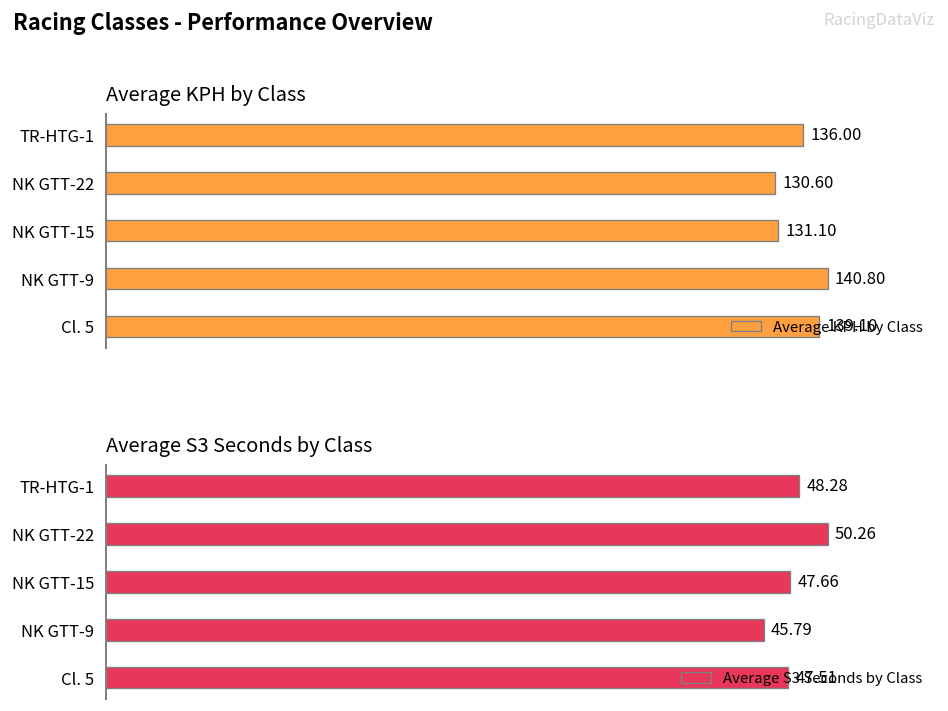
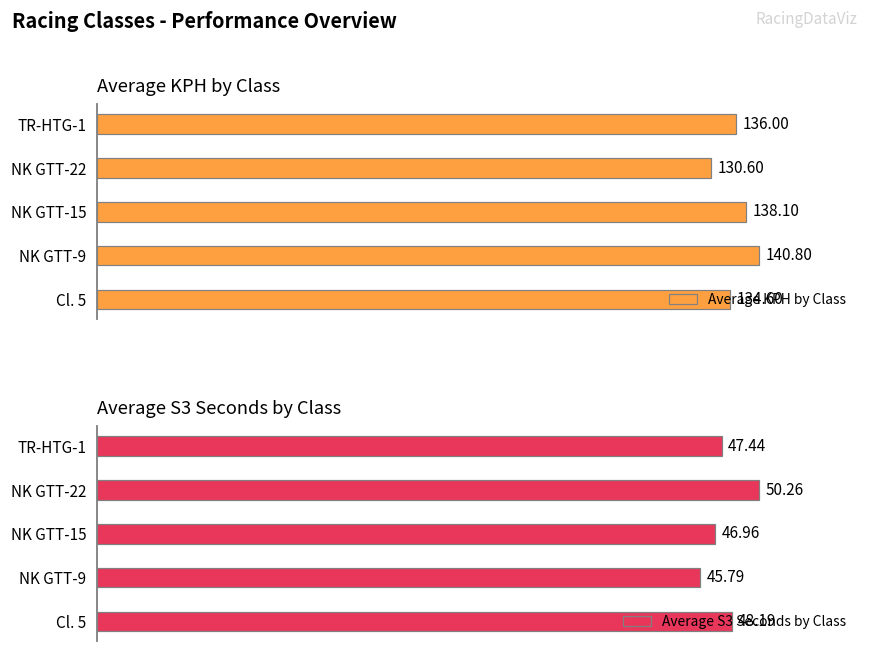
  {
    "Average KPH by Class": {
-     "NK GTT-15": 131.10,
-     "Cl. 5": 139.10
+     "NK GTT-15": 138.10,
+     "Cl. 5": 134.60
    },
    "Average S3 Seconds by Class": {
-     "TR-HTG-1": 48.28,
-     "NK GTT-15": 47.66,
-     "Cl. 5": 47.51
+     "TR-HTG-1": 47.44,
+     "NK GTT-15": 46.96,
+     "Cl. 5": 48.19
    }
  }
